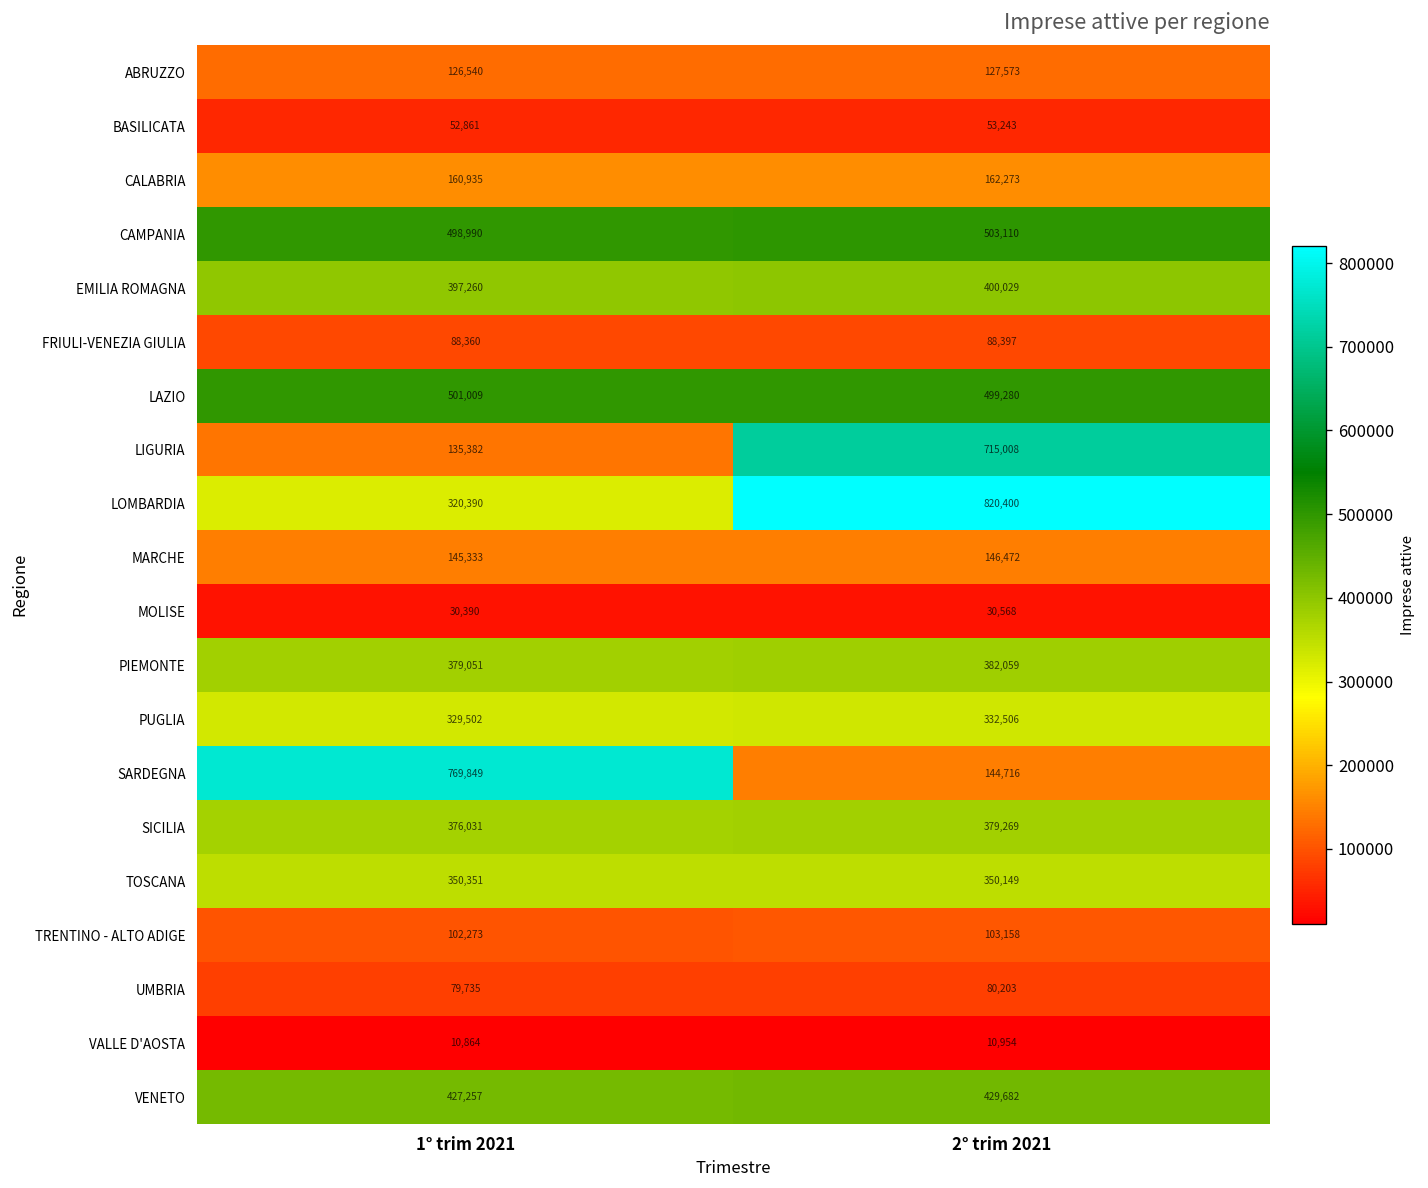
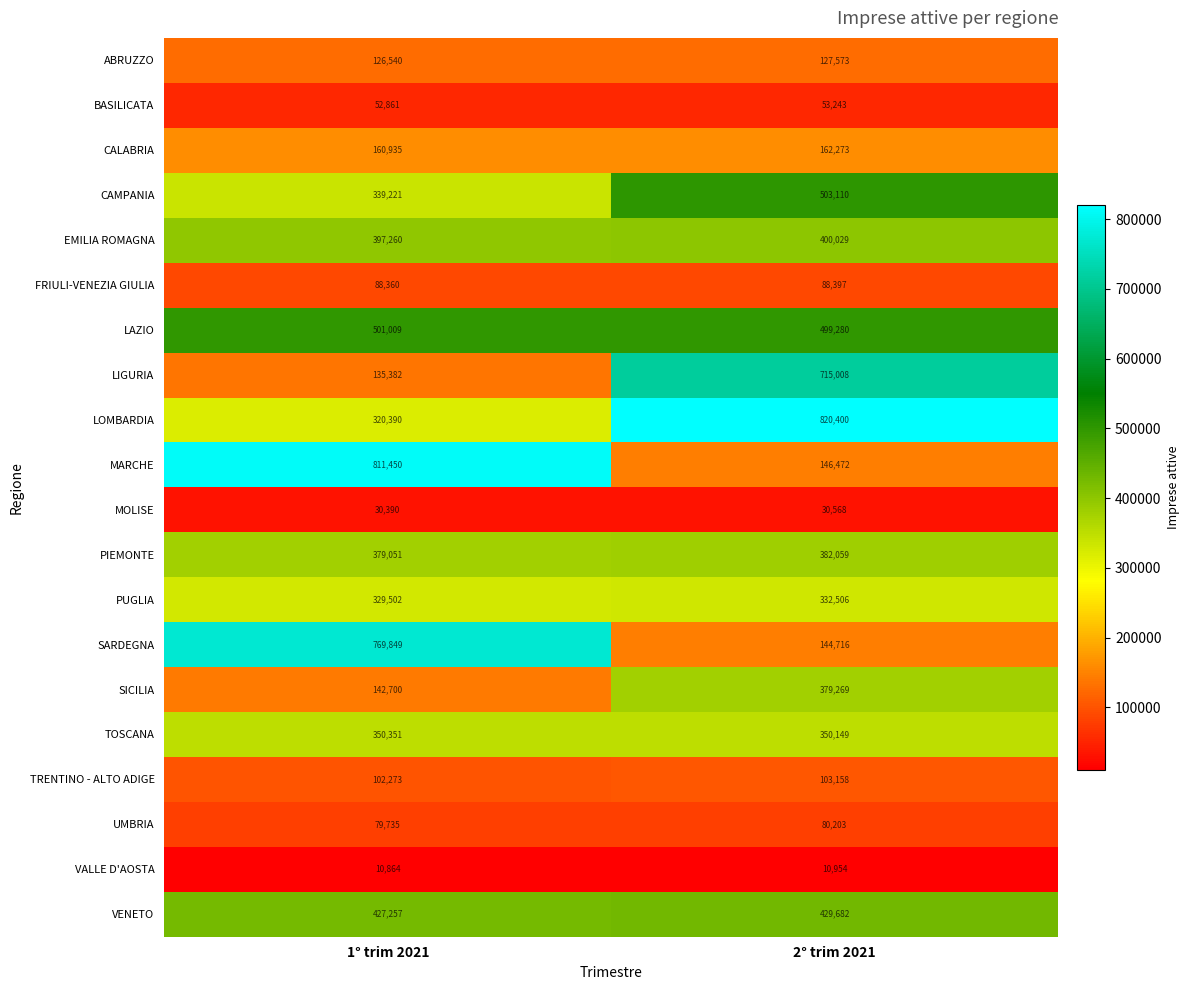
  {
    "ABRUZZO": {
      "1° trim 2021": "126,540",
      "2° trim 2021": "127,573"
    },
    "BASILICATA": {
      "1° trim 2021": "52,861",
      "2° trim 2021": "53,243"
    },
    "CALABRIA": {
      "1° trim 2021": "160,935",
      "2° trim 2021": "162,273"
    },
    "CAMPANIA": {
-     "1° trim 2021": "498,990",
+     "1° trim 2021": "339,221",
      "2° trim 2021": "503,110"
    },
    "EMILIA ROMAGNA": {
      "1° trim 2021": "397,260",
      "2° trim 2021": "400,029"
    },
    "FRIULI-VENEZIA GIULIA": {
      "1° trim 2021": "88,360",
      "2° trim 2021": "88,397"
    },
    "LAZIO": {
      "1° trim 2021": "501,009",
      "2° trim 2021": "499,280"
    },
    "LIGURIA": {
      "1° trim 2021": "135,382",
      "2° trim 2021": "715,008"
    },
    "LOMBARDIA": {
      "1° trim 2021": "320,390",
      "2° trim 2021": "820,400"
    },
    "MARCHE": {
-     "1° trim 2021": "145,333",
+     "1° trim 2021": "811,450",
      "2° trim 2021": "146,472"
    },
    "MOLISE": {
      "1° trim 2021": "30,390",
      "2° trim 2021": "30,568"
    },
    "PIEMONTE": {
      "1° trim 2021": "379,051",
      "2° trim 2021": "382,059"
    },
    "PUGLIA": {
      "1° trim 2021": "329,502",
      "2° trim 2021": "332,506"
    },
    "SARDEGNA": {
      "1° trim 2021": "769,849",
      "2° trim 2021": "144,716"
    },
    "SICILIA": {
-     "1° trim 2021": "376,031",
+     "1° trim 2021": "142,700",
      "2° trim 2021": "379,269"
    },
    "TOSCANA": {
      "1° trim 2021": "350,351",
      "2° trim 2021": "350,149"
    },
    "TRENTINO - ALTO ADIGE": {
      "1° trim 2021": "102,273",
      "2° trim 2021": "103,158"
    },
    "UMBRIA": {
      "1° trim 2021": "79,735",
      "2° trim 2021": "80,203"
    },
    "VALLE D'AOSTA": {
      "1° trim 2021": "10,864",
      "2° trim 2021": "10,954"
    },
    "VENETO": {
      "1° trim 2021": "427,257",
      "2° trim 2021": "429,682"
    }
  }
